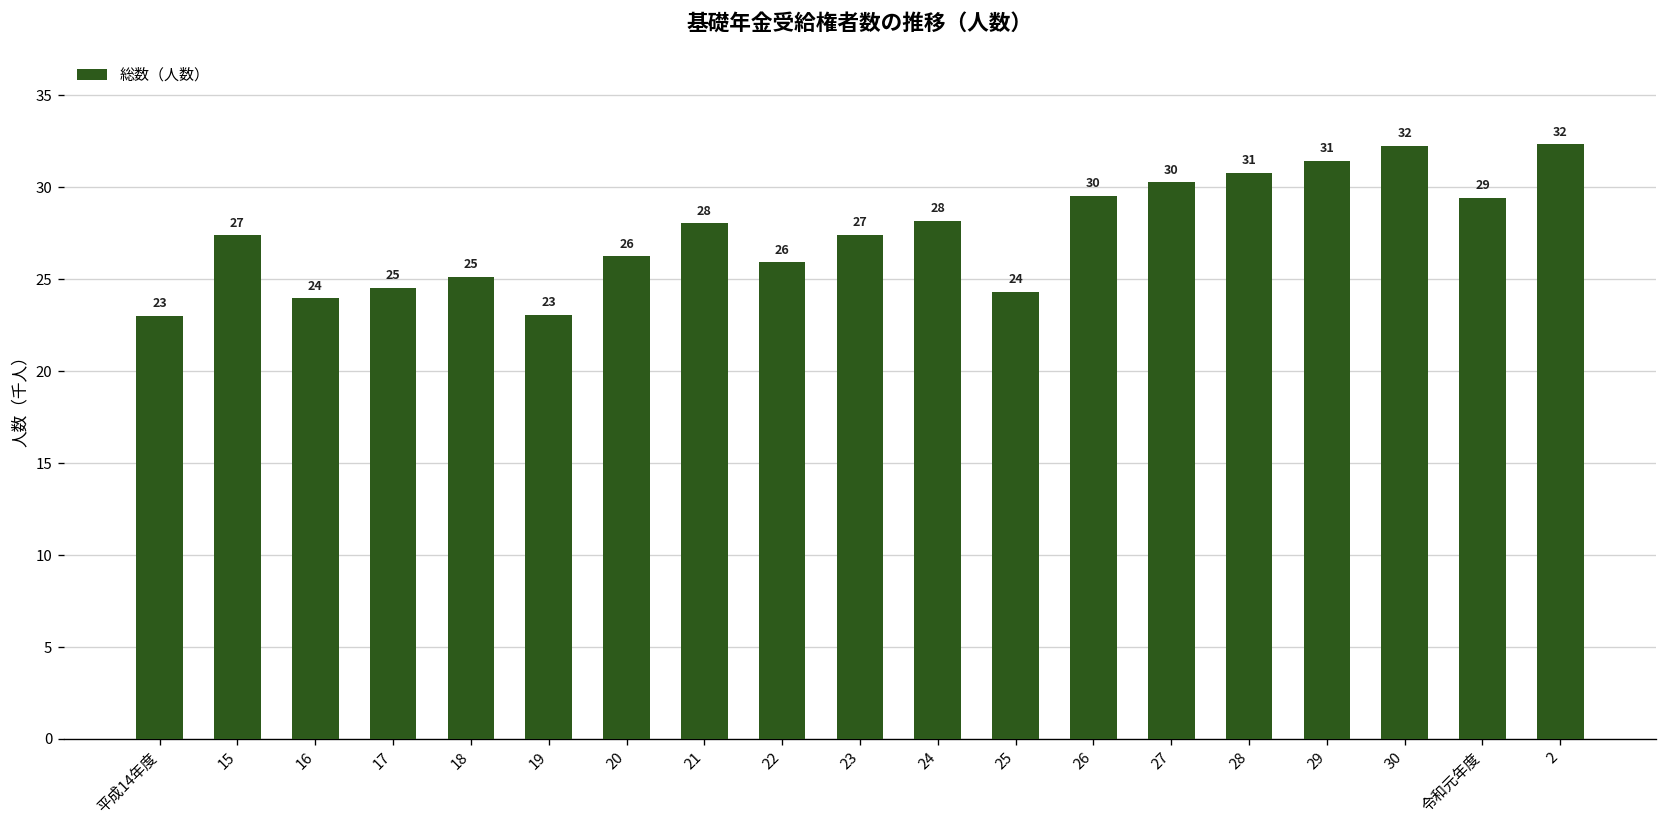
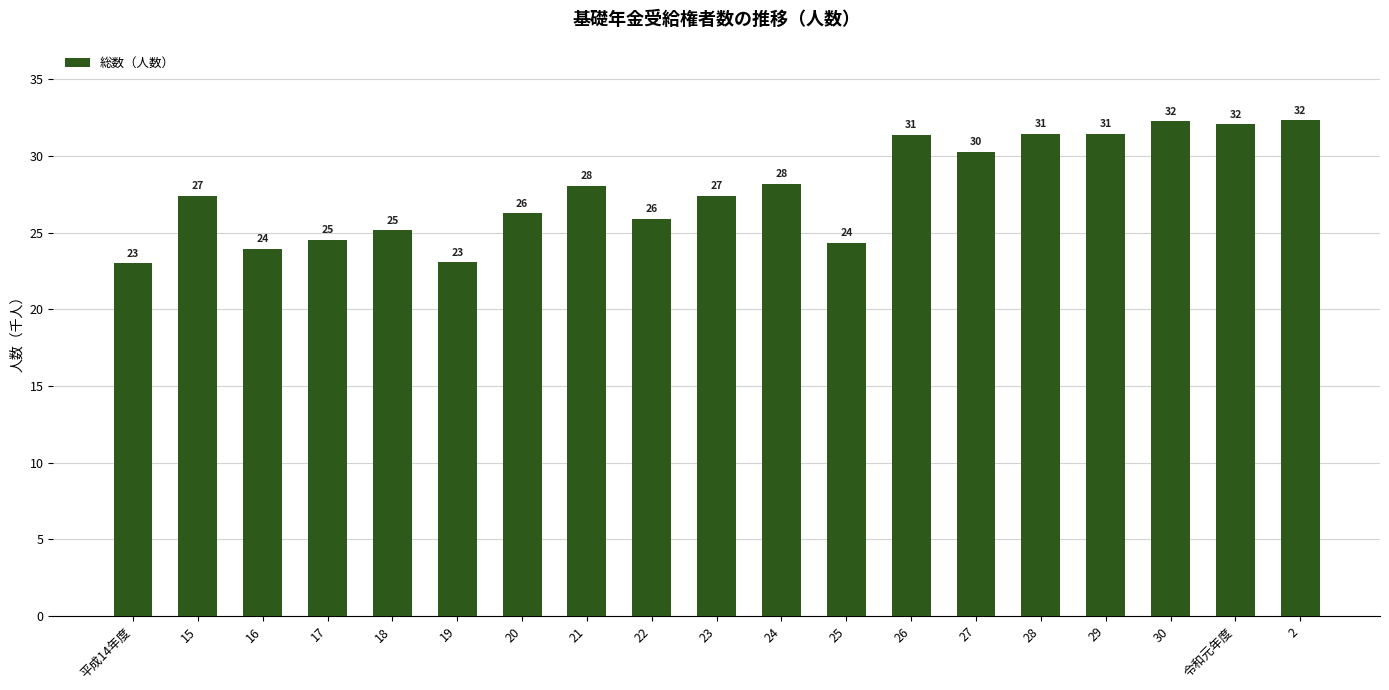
  {
    "平成14年度": 23,
    "15": 27,
    "16": 24,
    "17": 25,
    "18": 25,
    "19": 23,
    "20": 26,
    "21": 28,
    "22": 26,
    "23": 27,
    "24": 28,
    "25": 24,
-   "26": 30,
+   "26": 31,
    "27": 30,
-   "28": 30.8,
+   "28": 31.5,
    "29": 31,
    "30": 32,
-   "令和元年度": 29,
+   "令和元年度": 32,
    "2": 32
  }
